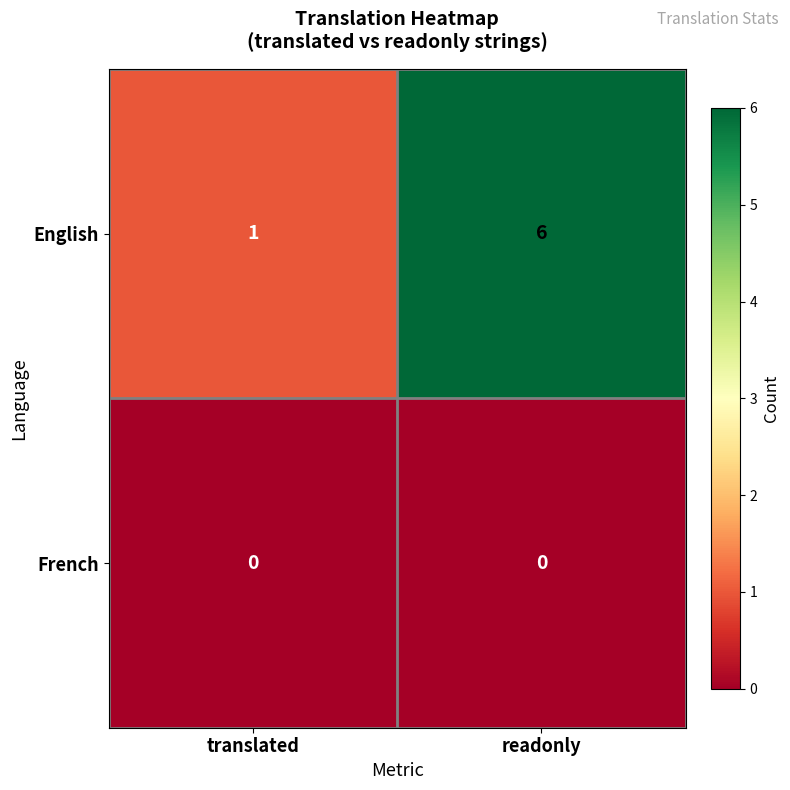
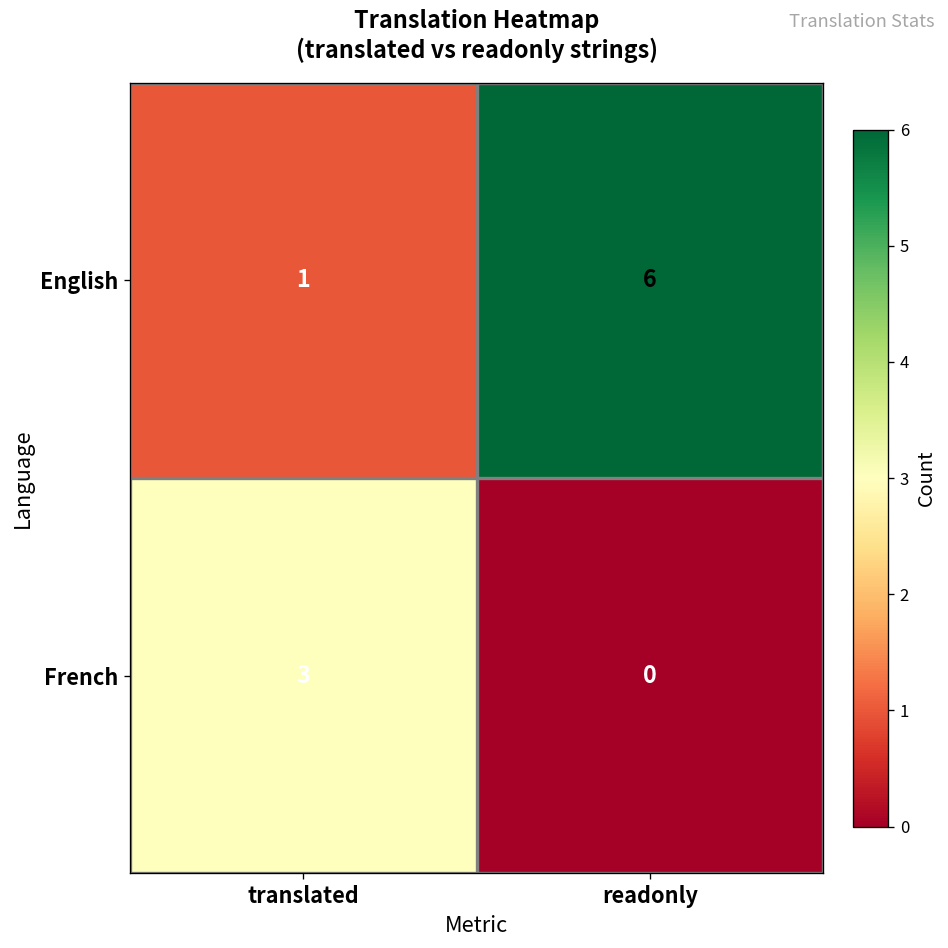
  {
    "English": {
      "translated": 1,
      "readonly": 6
    },
    "French": {
-     "translated": 0,
+     "translated": 3,
      "readonly": 0
    }
  }
